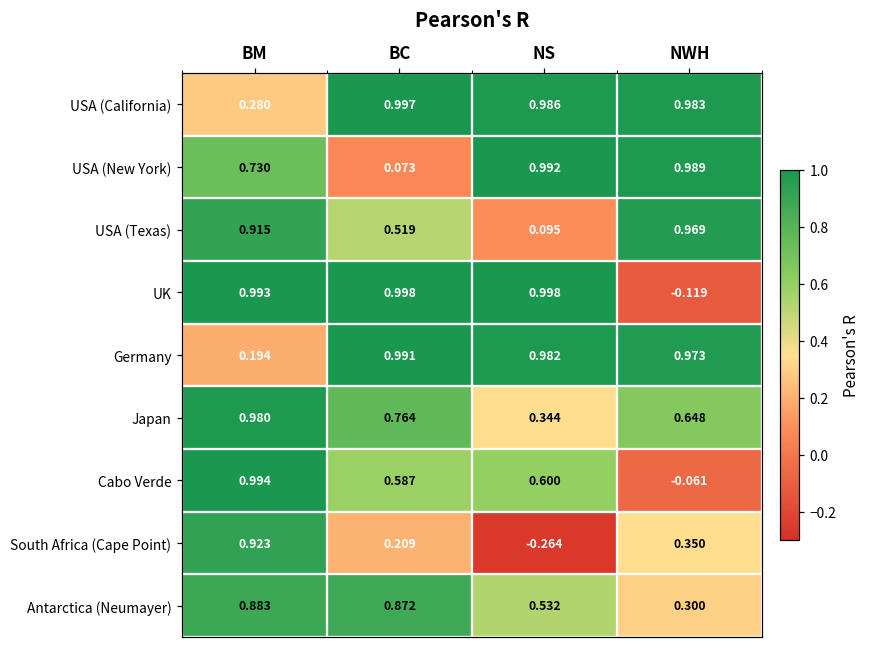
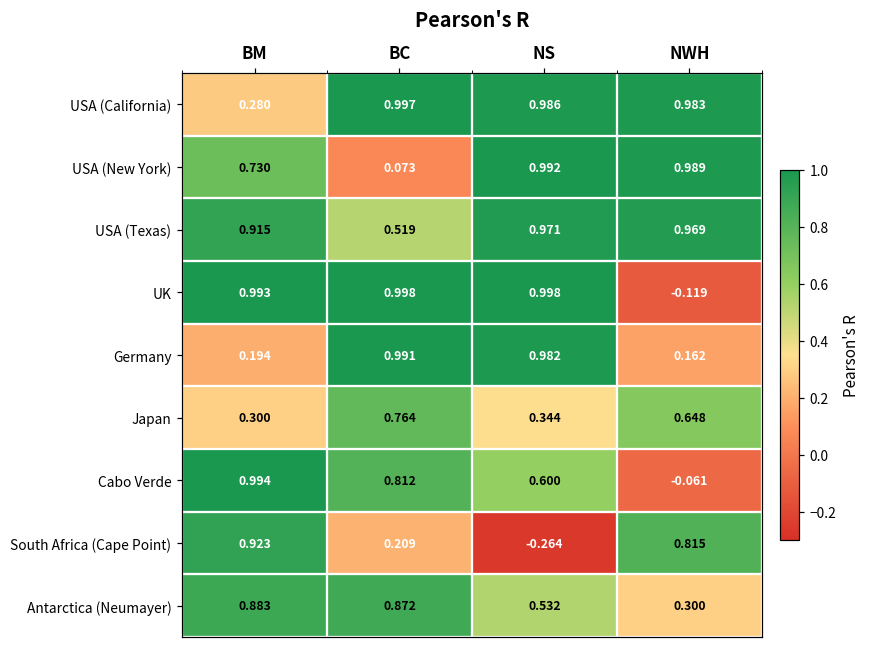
  {
    "USA (California)": {
      "BM": 0.280,
      "BC": 0.997,
      "NS": 0.986,
      "NWH": 0.983
    },
    "USA (New York)": {
      "BM": 0.730,
      "BC": 0.073,
      "NS": 0.992,
      "NWH": 0.989
    },
    "USA (Texas)": {
      "BM": 0.915,
      "BC": 0.519,
-     "NS": 0.095,
+     "NS": 0.971,
      "NWH": 0.969
    },
    "UK": {
      "BM": 0.993,
      "BC": 0.998,
      "NS": 0.998,
      "NWH": -0.119
    },
    "Germany": {
      "BM": 0.194,
      "BC": 0.991,
      "NS": 0.982,
-     "NWH": 0.973
+     "NWH": 0.162
    },
    "Japan": {
-     "BM": 0.980,
+     "BM": 0.300,
      "BC": 0.764,
      "NS": 0.344,
      "NWH": 0.648
    },
    "Cabo Verde": {
      "BM": 0.994,
-     "BC": 0.587,
+     "BC": 0.812,
      "NS": 0.600,
      "NWH": -0.061
    },
    "South Africa (Cape Point)": {
      "BM": 0.923,
      "BC": 0.209,
      "NS": -0.264,
-     "NWH": 0.350
+     "NWH": 0.815
    },
    "Antarctica (Neumayer)": {
      "BM": 0.883,
      "BC": 0.872,
      "NS": 0.532,
      "NWH": 0.300
    }
  }
